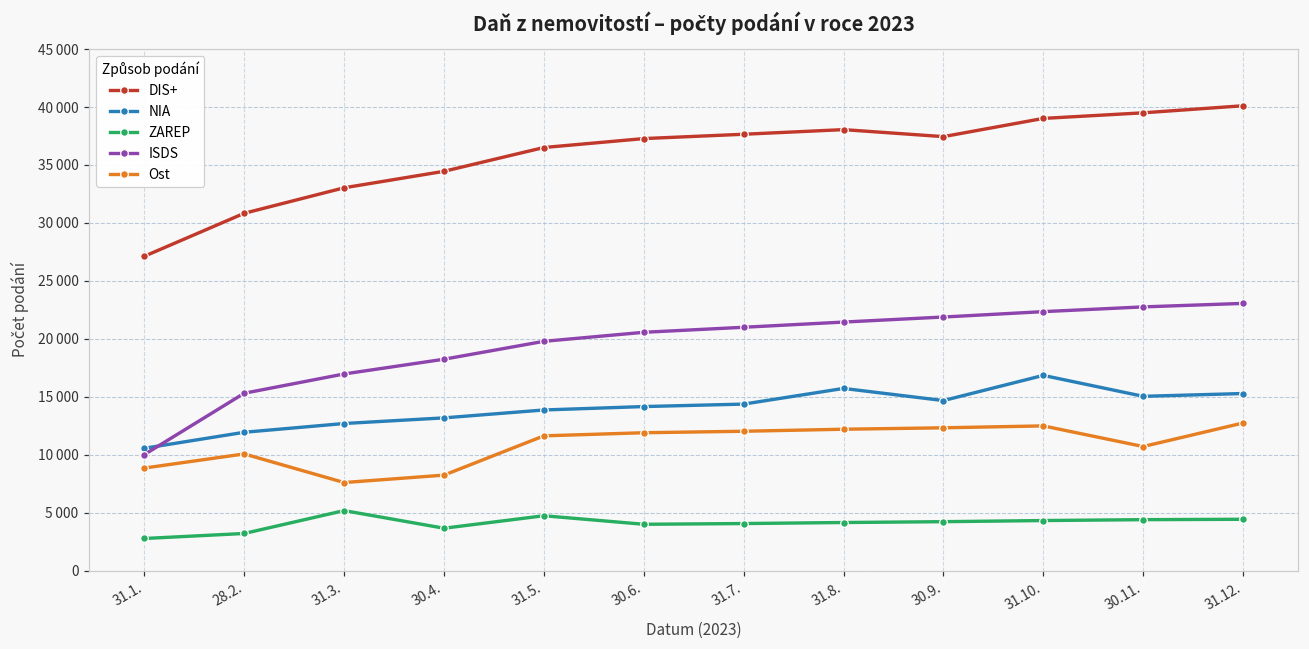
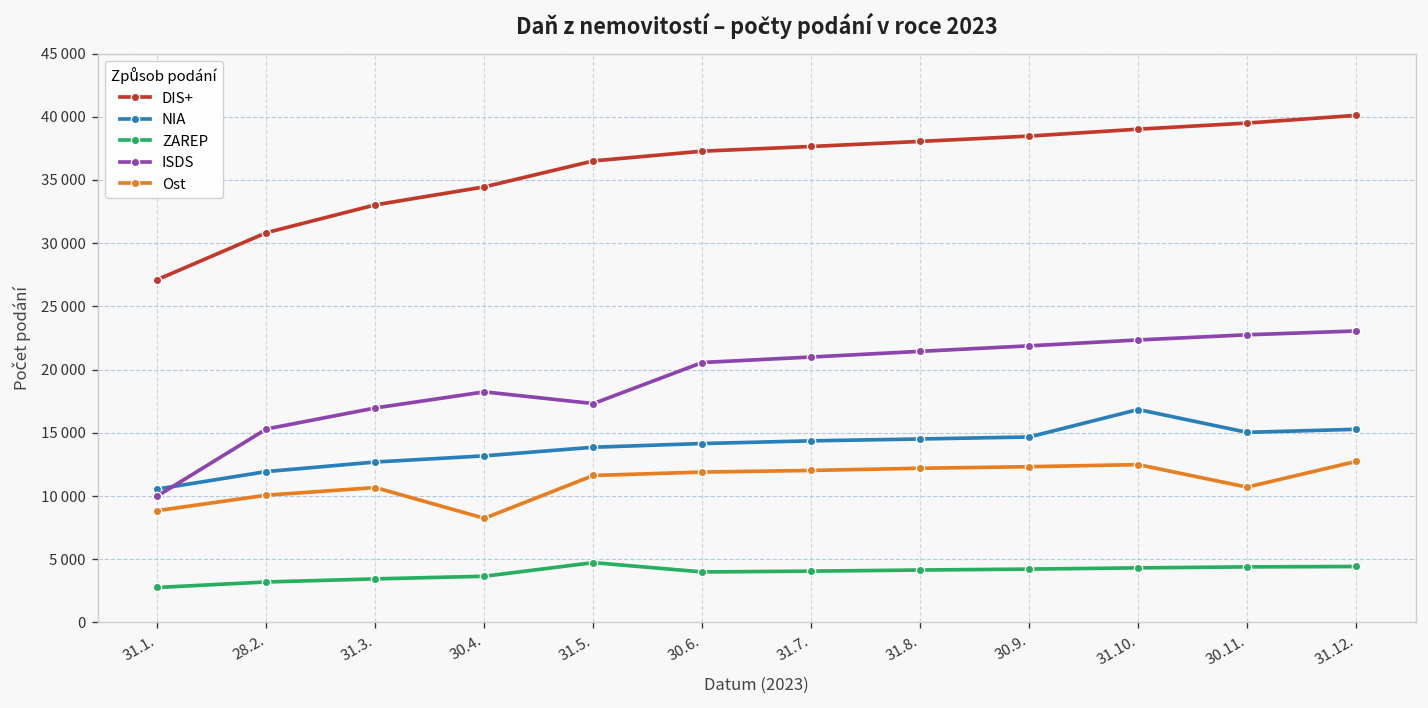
  {
    "DIS+": {
      "31.1.": 27100,
      "28.2.": 30800,
      "31.3.": 33000,
      "30.4.": 34500,
      "31.5.": 36500,
      "30.6.": 37300,
      "31.7.": 37700,
      "31.8.": 38100,
-     "30.9.": 37400,
+     "30.9.": 38500,
      "31.10.": 39000,
      "30.11.": 39500,
      "31.12.": 40100
    },
    "NIA": {
      "31.1.": 10600,
      "28.2.": 11900,
      "31.3.": 12700,
      "30.4.": 13200,
      "31.5.": 13900,
      "30.6.": 14200,
      "31.7.": 14400,
-     "31.8.": 15700,
+     "31.8.": 14500,
      "30.9.": 14700,
      "31.10.": 16800,
      "30.11.": 15000,
      "31.12.": 15300
    },
    "ZAREP": {
      "31.1.": 2800,
      "28.2.": 3200,
-     "31.3.": 5200,
+     "31.3.": 3400,
      "30.4.": 3700,
      "31.5.": 4700,
      "30.6.": 4000,
      "31.7.": 4100,
      "31.8.": 4200,
      "30.9.": 4200,
      "31.10.": 4300,
      "30.11.": 4400,
      "31.12.": 4400
    },
    "ISDS": {
      "31.1.": 10000,
      "28.2.": 15300,
      "31.3.": 17000,
      "30.4.": 18200,
-     "31.5.": 19800,
+     "31.5.": 17300,
      "30.6.": 20600,
      "31.7.": 21000,
      "31.8.": 21400,
      "30.9.": 21900,
      "31.10.": 22300,
      "30.11.": 22800,
      "31.12.": 23100
    },
    "Ost": {
      "31.1.": 8900,
      "28.2.": 10100,
-     "31.3.": 7600,
+     "31.3.": 10700,
      "30.4.": 8200,
      "31.5.": 11600,
      "30.6.": 11900,
      "31.7.": 12000,
      "31.8.": 12200,
      "30.9.": 12300,
      "31.10.": 12500,
      "30.11.": 10700,
      "31.12.": 12700
    }
  }
